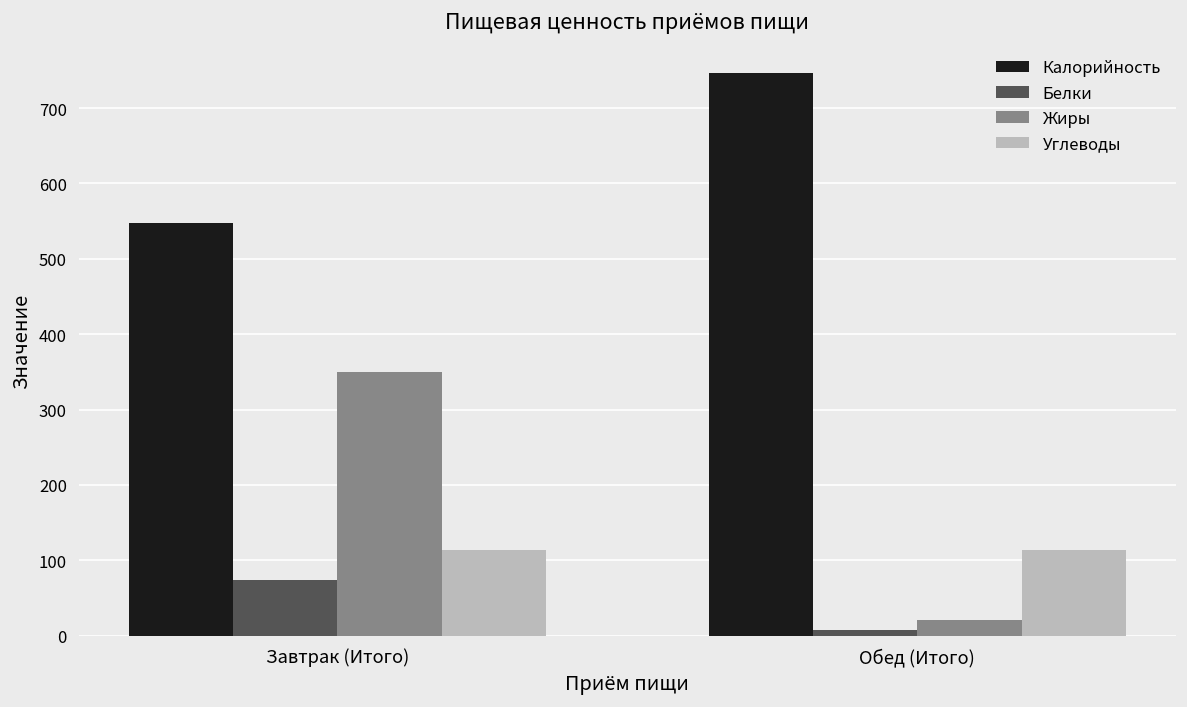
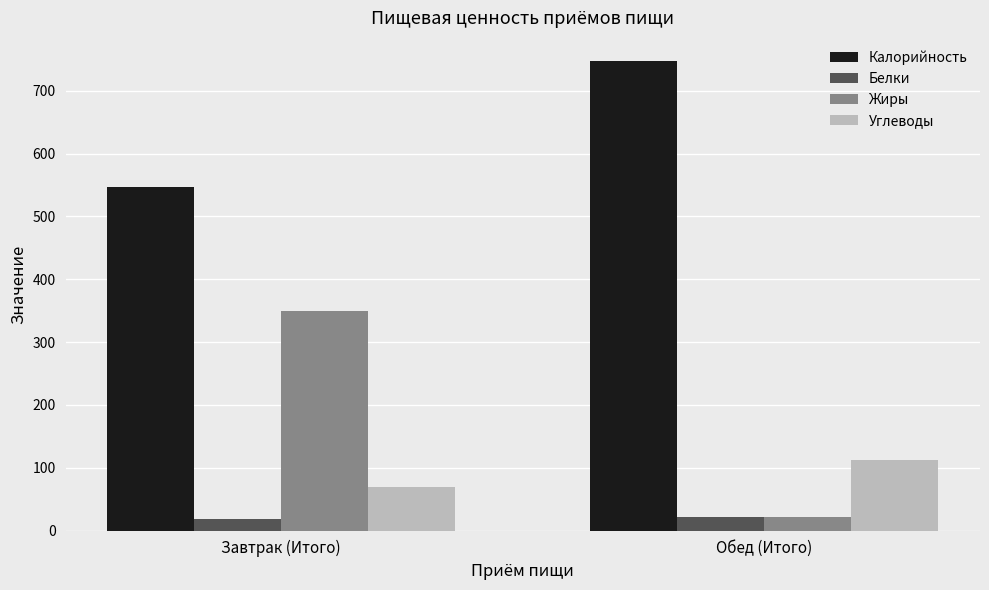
  {
    "Калорийность": {
      "Завтрак (Итого)": 550,
      "Обед (Итого)": 750
    },
    "Белки": {
-     "Завтрак (Итого)": 70,
-     "Обед (Итого)": 10
+     "Завтрак (Итого)": 20,
+     "Обед (Итого)": 20
    },
    "Жиры": {
      "Завтрак (Итого)": 350,
      "Обед (Итого)": 20
    },
    "Углеводы": {
-     "Завтрак (Итого)": 110,
+     "Завтрак (Итого)": 70,
      "Обед (Итого)": 110
    }
  }
